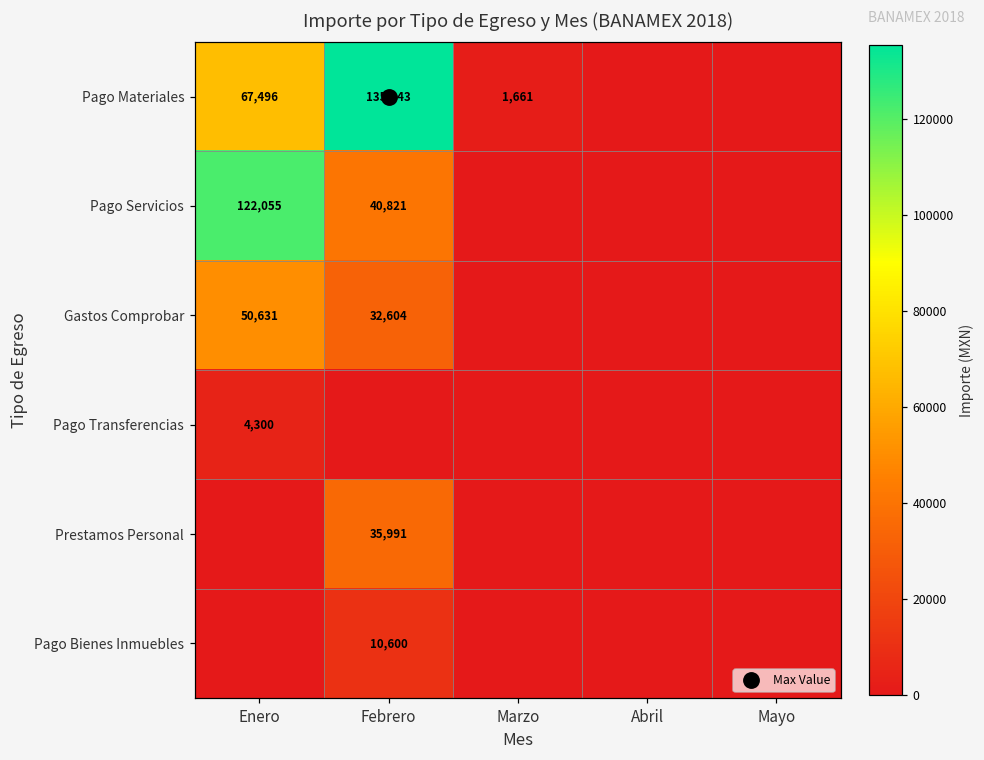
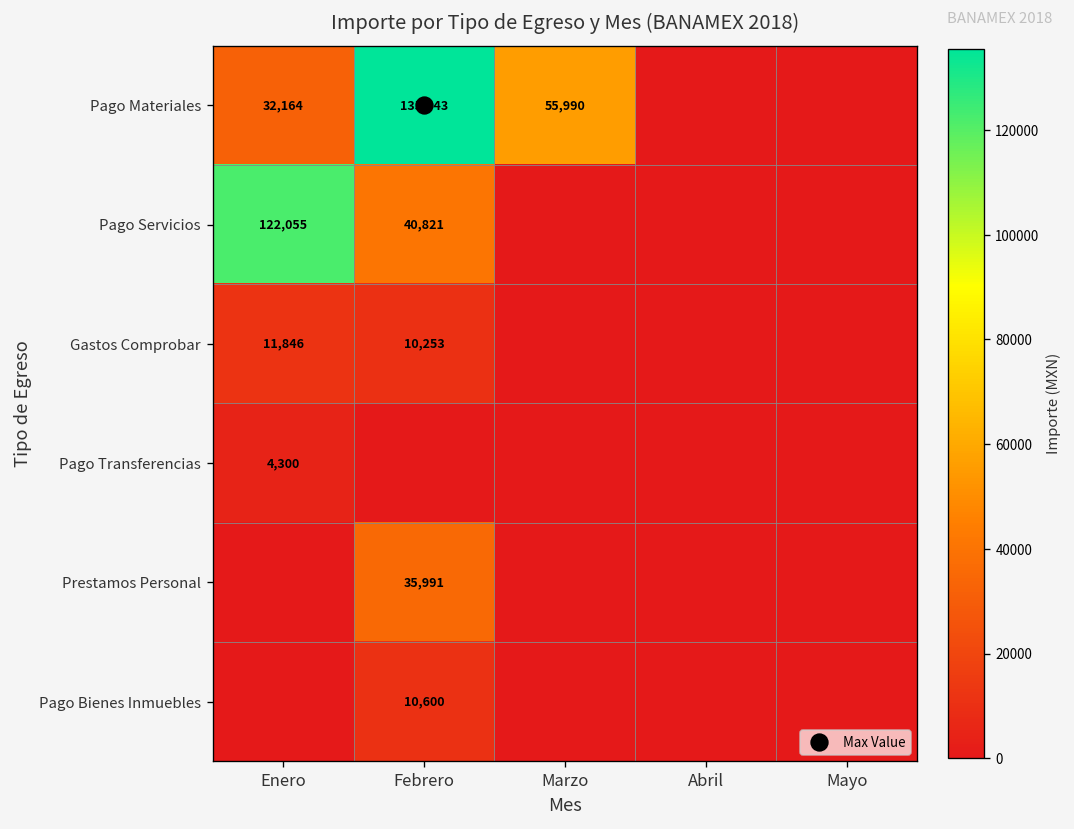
  {
    "Pago Materiales": {
-     "Enero": "67,496",
-     "Marzo": "1,661"
+     "Enero": "32,164",
+     "Marzo": "55,990"
    },
    "Pago Servicios": {
      "Enero": "122,055",
      "Febrero": "40,821"
    },
    "Gastos Comprobar": {
-     "Enero": "50,631",
-     "Febrero": "32,604"
+     "Enero": "11,846",
+     "Febrero": "10,253"
    },
    "Pago Transferencias": {
      "Enero": "4,300"
    },
    "Prestamos Personal": {
      "Febrero": "35,991"
    },
    "Pago Bienes Inmuebles": {
      "Febrero": "10,600"
    }
  }
